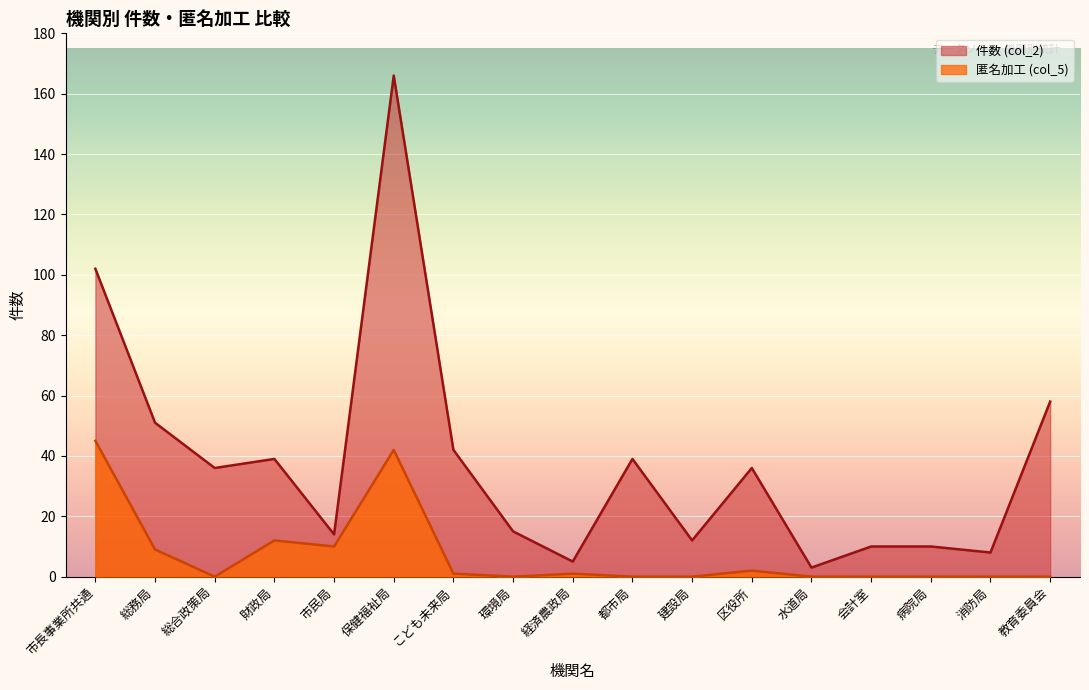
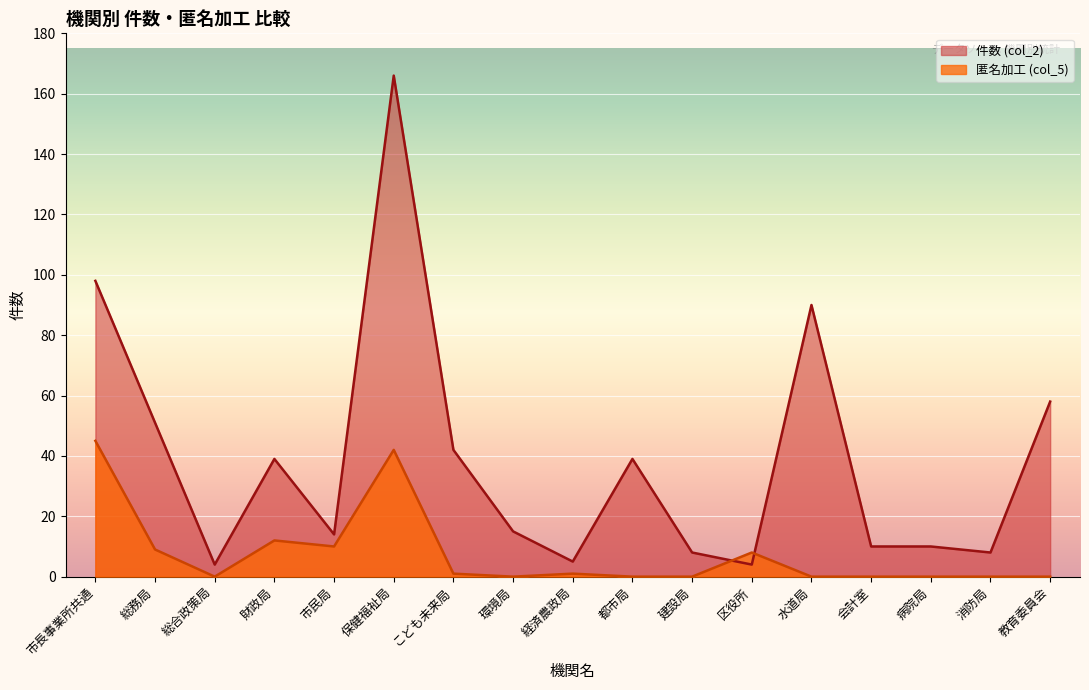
  {
    "件数 (col_2)": {
-     "市長事業所共通": 102,
+     "市長事業所共通": 98,
      "総務局": 51,
-     "総合政策局": 36,
+     "総合政策局": 4,
      "財政局": 39,
      "市民局": 14,
      "保健福祉局": 166,
      "こども未来局": 42,
      "環境局": 15,
      "経済農政局": 5,
      "都市局": 39,
-     "建設局": 12,
-     "区役所": 36,
-     "水道局": 3,
+     "建設局": 8,
+     "区役所": 4,
+     "水道局": 90,
      "会計室": 10,
      "病院局": 10,
      "消防局": 8,
      "教育委員会": 58
    },
    "匿名加工 (col_5)": {
      "市長事業所共通": 45,
      "総務局": 9,
      "総合政策局": 0,
      "財政局": 12,
      "市民局": 10,
      "保健福祉局": 42,
      "こども未来局": 1,
      "環境局": 0,
      "経済農政局": 1,
      "都市局": 0,
      "建設局": 0,
-     "区役所": 2,
+     "区役所": 8,
      "水道局": 0,
      "会計室": 0,
      "病院局": 0,
      "消防局": 0,
      "教育委員会": 0
    }
  }
